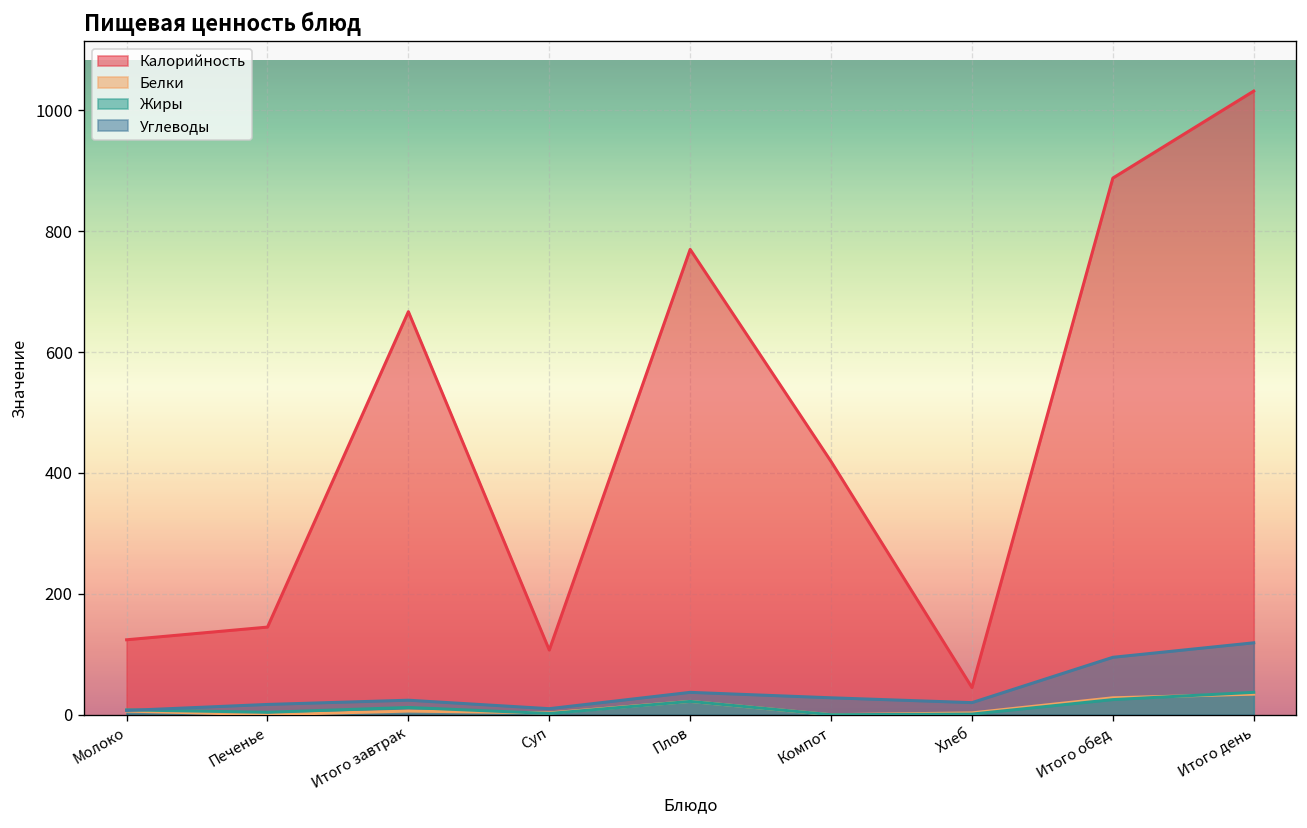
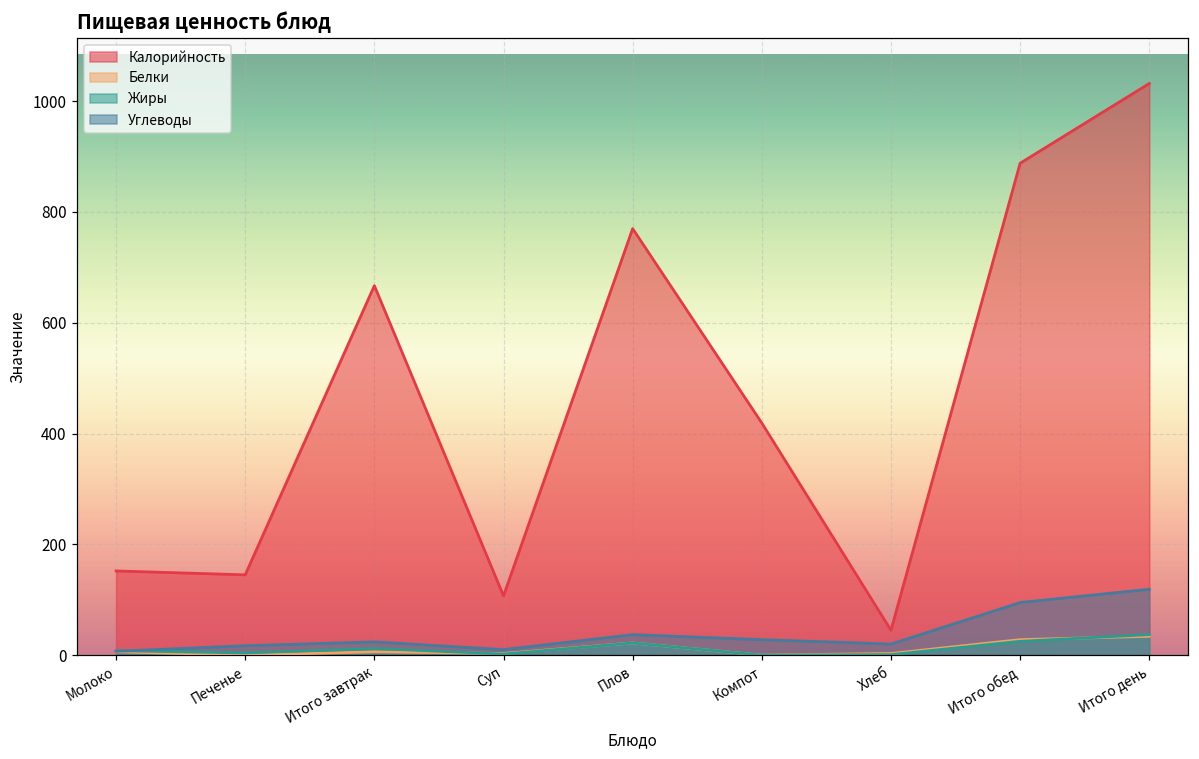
  {
    "Калорийность": {
-     "Молоко": 120,
+     "Молоко": 150,
      "Печенье": 150,
      "Итого завтрак": 670,
      "Суп": 110,
      "Плов": 770,
      "Компот": 420,
      "Хлеб": 50,
      "Итого обед": 890,
      "Итого день": 1030
    },
    "Белки": {
      "Итого завтрак": 10
    }
  }
